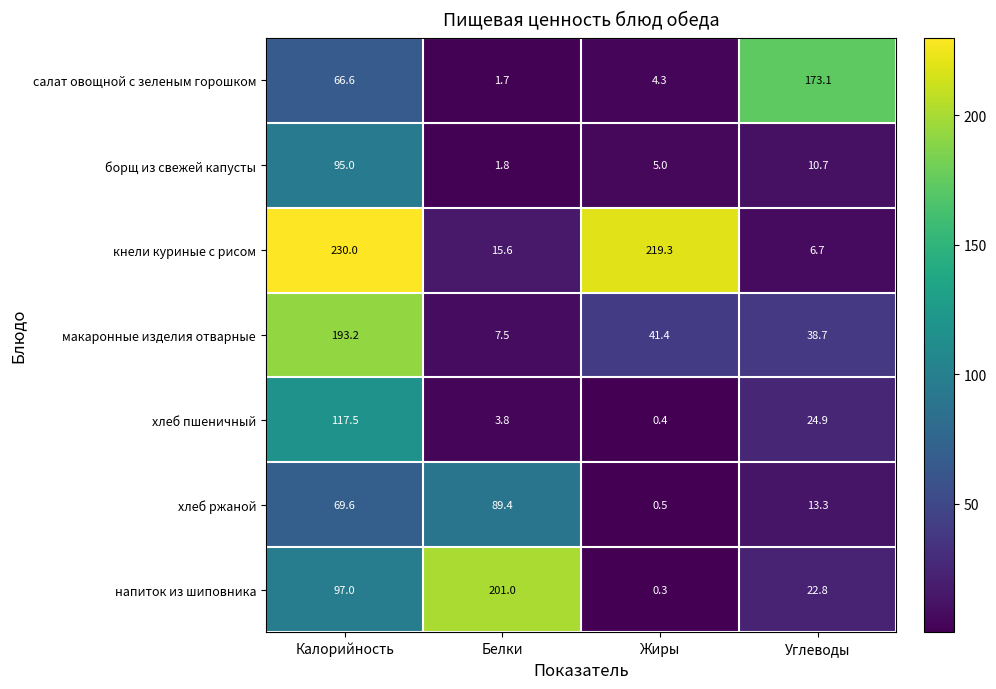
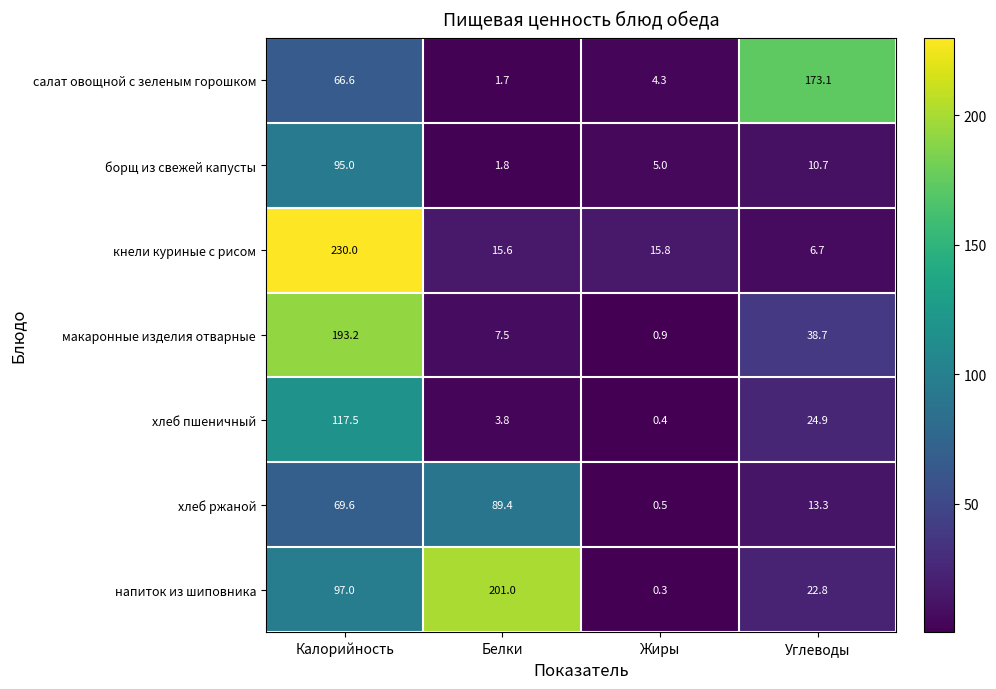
  {
    "салат овощной с зеленым горошком": {
      "Калорийность": 66.6,
      "Белки": 1.7,
      "Жиры": 4.3,
      "Углеводы": 173.1
    },
    "борщ из свежей капусты": {
      "Калорийность": 95.0,
      "Белки": 1.8,
      "Жиры": 5.0,
      "Углеводы": 10.7
    },
    "кнели куриные с рисом": {
      "Калорийность": 230.0,
      "Белки": 15.6,
-     "Жиры": 219.3,
+     "Жиры": 15.8,
      "Углеводы": 6.7
    },
    "макаронные изделия отварные": {
      "Калорийность": 193.2,
      "Белки": 7.5,
-     "Жиры": 41.4,
+     "Жиры": 0.9,
      "Углеводы": 38.7
    },
    "хлеб пшеничный": {
      "Калорийность": 117.5,
      "Белки": 3.8,
      "Жиры": 0.4,
      "Углеводы": 24.9
    },
    "хлеб ржаной": {
      "Калорийность": 69.6,
      "Белки": 89.4,
      "Жиры": 0.5,
      "Углеводы": 13.3
    },
    "напиток из шиповника": {
      "Калорийность": 97.0,
      "Белки": 201.0,
      "Жиры": 0.3,
      "Углеводы": 22.8
    }
  }
